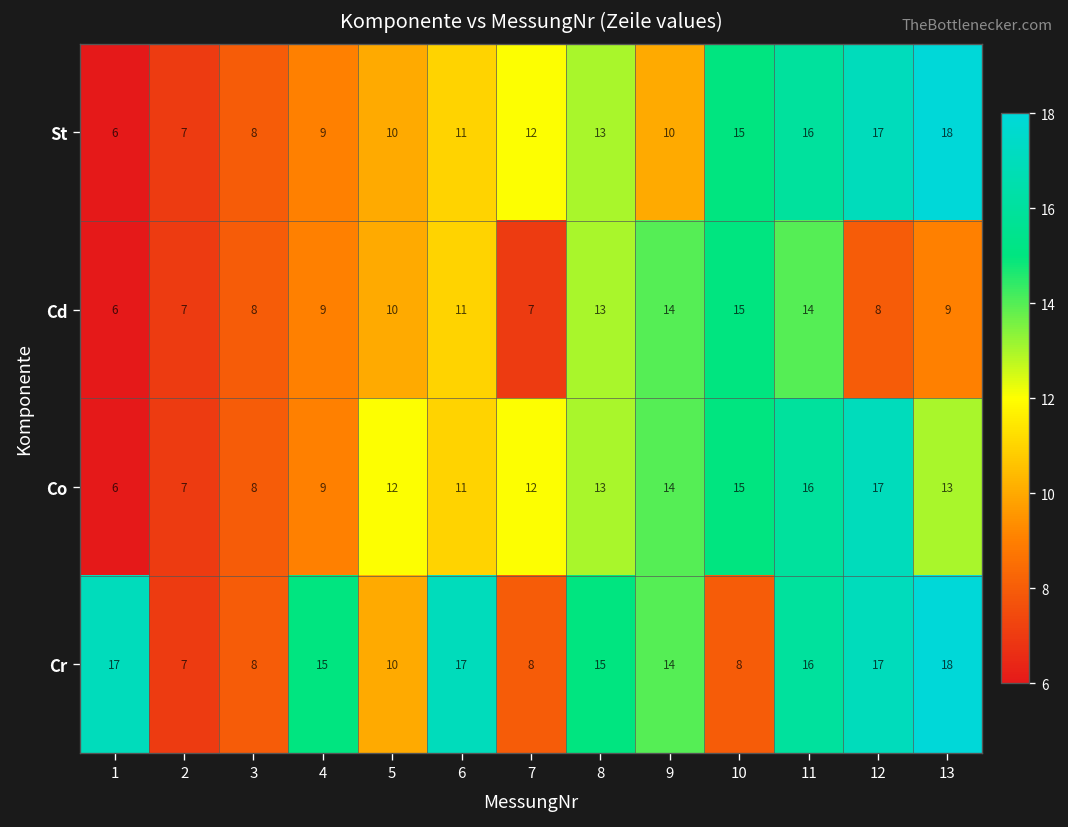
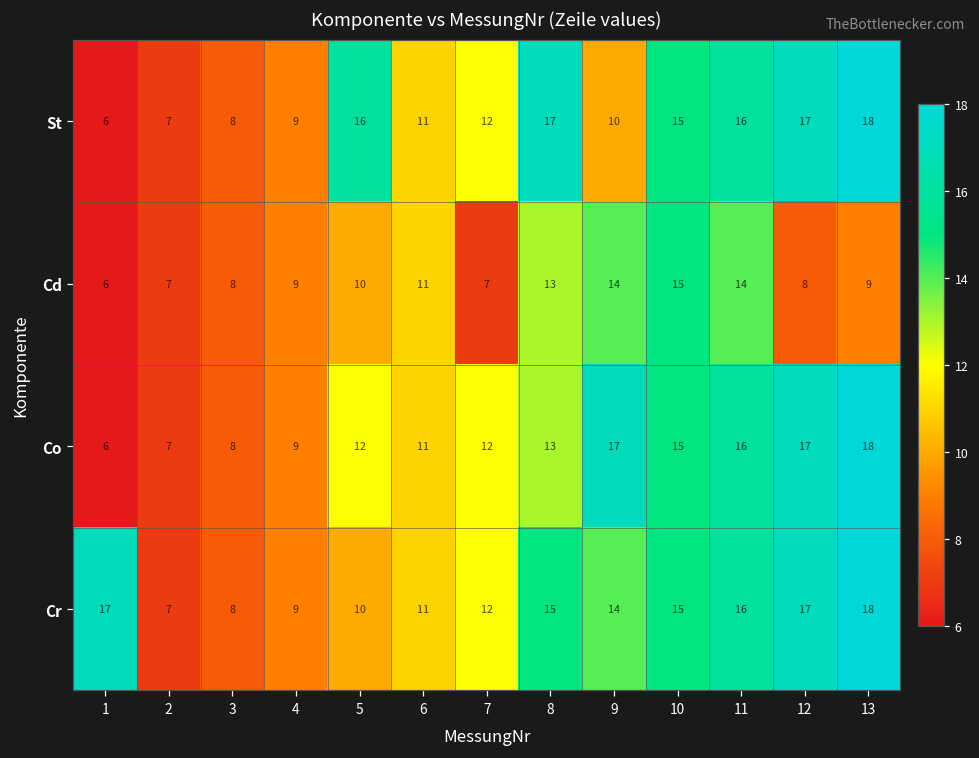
  {
    "St": {
      "1": 6,
      "2": 7,
      "3": 8,
      "4": 9,
-     "5": 10,
+     "5": 16,
      "6": 11,
      "7": 12,
-     "8": 13,
+     "8": 17,
      "9": 10,
      "10": 15,
      "11": 16,
      "12": 17,
      "13": 18
    },
    "Cd": {
      "1": 6,
      "2": 7,
      "3": 8,
      "4": 9,
      "5": 10,
      "6": 11,
      "7": 7,
      "8": 13,
      "9": 14,
      "10": 15,
      "11": 14,
      "12": 8,
      "13": 9
    },
    "Co": {
      "1": 6,
      "2": 7,
      "3": 8,
      "4": 9,
      "5": 12,
      "6": 11,
      "7": 12,
      "8": 13,
-     "9": 14,
+     "9": 17,
      "10": 15,
      "11": 16,
      "12": 17,
-     "13": 13
+     "13": 18
    },
    "Cr": {
      "1": 17,
      "2": 7,
      "3": 8,
-     "4": 15,
+     "4": 9,
      "5": 10,
-     "6": 17,
-     "7": 8,
+     "6": 11,
+     "7": 12,
      "8": 15,
      "9": 14,
-     "10": 8,
+     "10": 15,
      "11": 16,
      "12": 17,
      "13": 18
    }
  }
